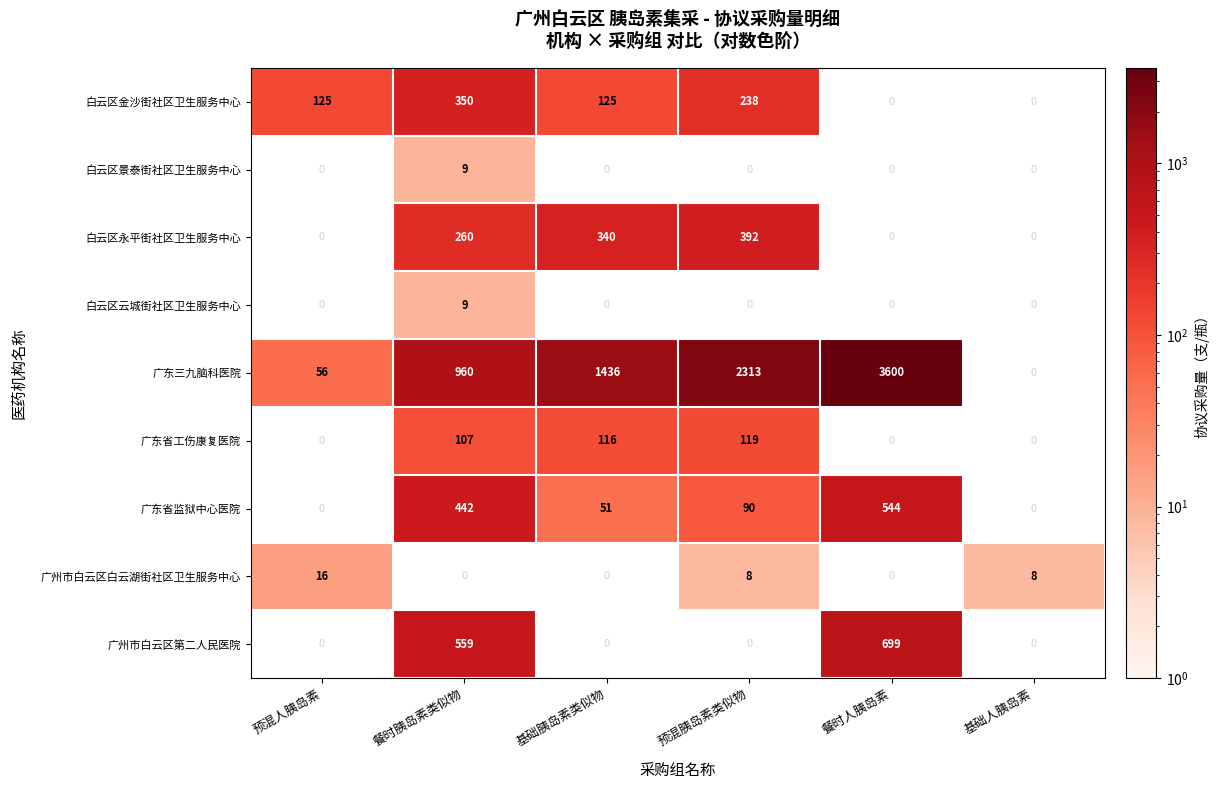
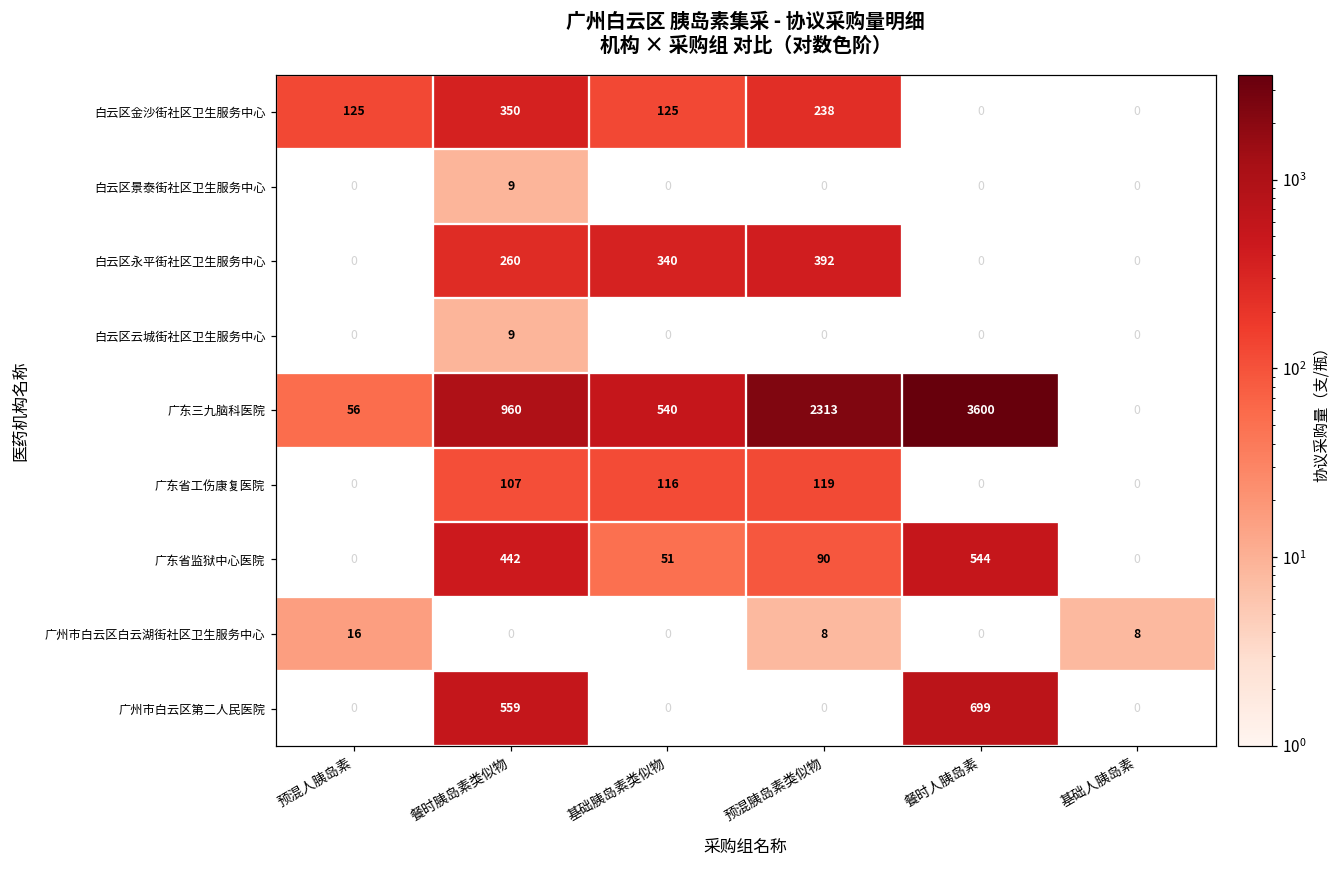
  {
    "白云区金沙街社区卫生服务中心": {
      "预混人胰岛素": 125,
      "餐时胰岛素类似物": 350,
      "基础胰岛素类似物": 125,
      "预混胰岛素类似物": 238
    },
    "白云区景泰街社区卫生服务中心": {
      "餐时胰岛素类似物": 9
    },
    "白云区永平街社区卫生服务中心": {
      "餐时胰岛素类似物": 260,
      "基础胰岛素类似物": 340,
      "预混胰岛素类似物": 392
    },
    "白云区云城街社区卫生服务中心": {
      "餐时胰岛素类似物": 9
    },
    "广东三九脑科医院": {
      "预混人胰岛素": 56,
      "餐时胰岛素类似物": 960,
-     "基础胰岛素类似物": 1436,
+     "基础胰岛素类似物": 540,
      "预混胰岛素类似物": 2313,
      "餐时人胰岛素": 3600
    },
    "广东省工伤康复医院": {
      "餐时胰岛素类似物": 107,
      "基础胰岛素类似物": 116,
      "预混胰岛素类似物": 119
    },
    "广东省监狱中心医院": {
      "餐时胰岛素类似物": 442,
      "基础胰岛素类似物": 51,
      "预混胰岛素类似物": 90,
      "餐时人胰岛素": 544
    },
    "广州市白云区白云湖街社区卫生服务中心": {
      "预混人胰岛素": 16,
      "预混胰岛素类似物": 8,
      "基础人胰岛素": 8
    },
    "广州市白云区第二人民医院": {
      "餐时胰岛素类似物": 559,
      "餐时人胰岛素": 699
    }
  }
